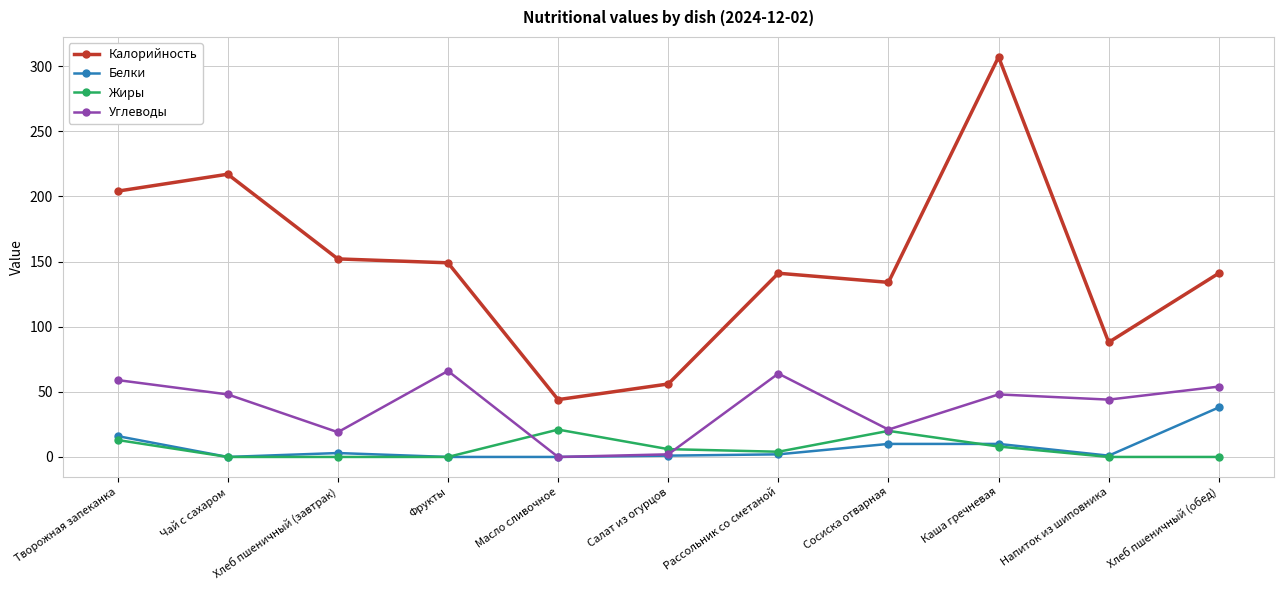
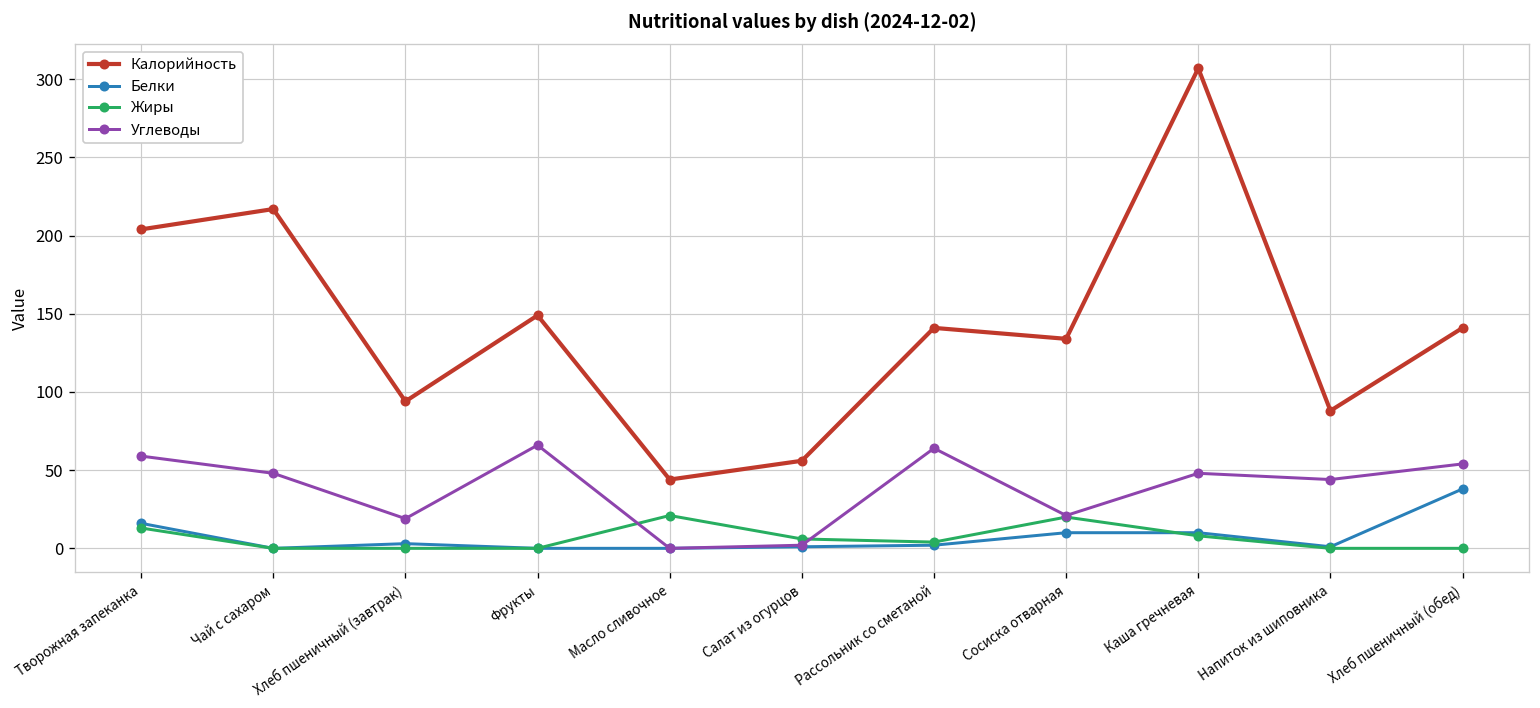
  {
    "Калорийность": {
      "Творожная запеканка": 204,
      "Чай с сахаром": 217,
-     "Хлеб пшеничный (завтрак)": 152,
+     "Хлеб пшеничный (завтрак)": 94,
      "Фрукты": 149,
      "Масло сливочное": 44,
      "Салат из огурцов": 56,
      "Рассольник со сметаной": 141,
      "Сосиска отварная": 134,
      "Каша гречневая": 307,
      "Напиток из шиповника": 88,
      "Хлеб пшеничный (обед)": 141
    },
    "Белки": {
      "Творожная запеканка": 16,
      "Хлеб пшеничный (завтрак)": 3,
      "Рассольник со сметаной": 2,
      "Сосиска отварная": 10,
      "Каша гречневая": 10,
      "Хлеб пшеничный (обед)": 38
    },
    "Жиры": {
      "Творожная запеканка": 13,
      "Хлеб пшеничный (завтрак)": 0,
      "Масло сливочное": 21,
      "Салат из огурцов": 6,
      "Рассольник со сметаной": 4,
      "Каша гречневая": 8,
      "Хлеб пшеничный (обед)": 0
    },
    "Углеводы": {
      "Творожная запеканка": 59,
      "Чай с сахаром": 48,
      "Хлеб пшеничный (завтрак)": 19,
      "Фрукты": 66,
      "Рассольник со сметаной": 64,
      "Каша гречневая": 48,
      "Напиток из шиповника": 44,
      "Хлеб пшеничный (обед)": 54
    }
  }
